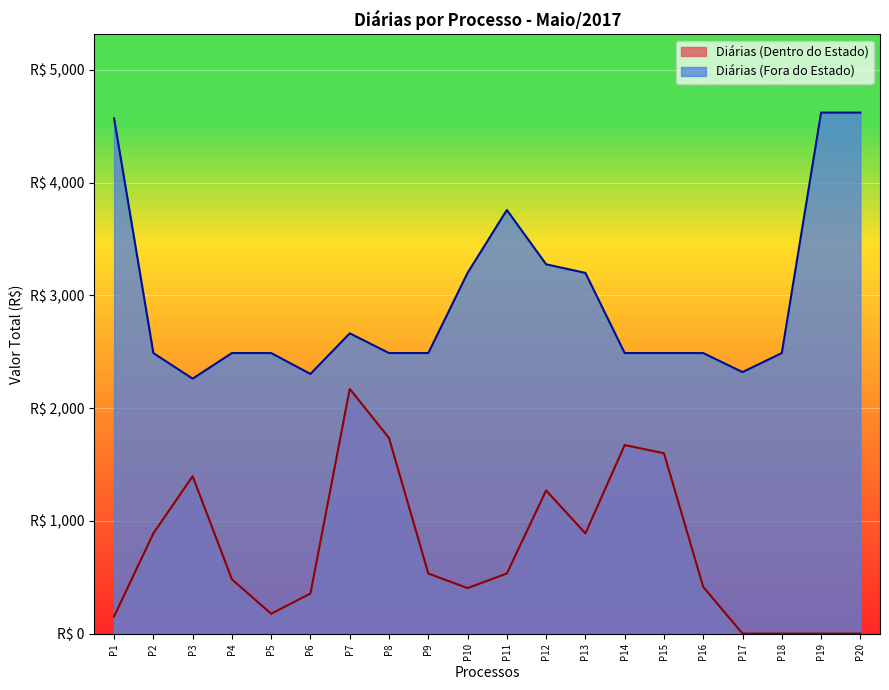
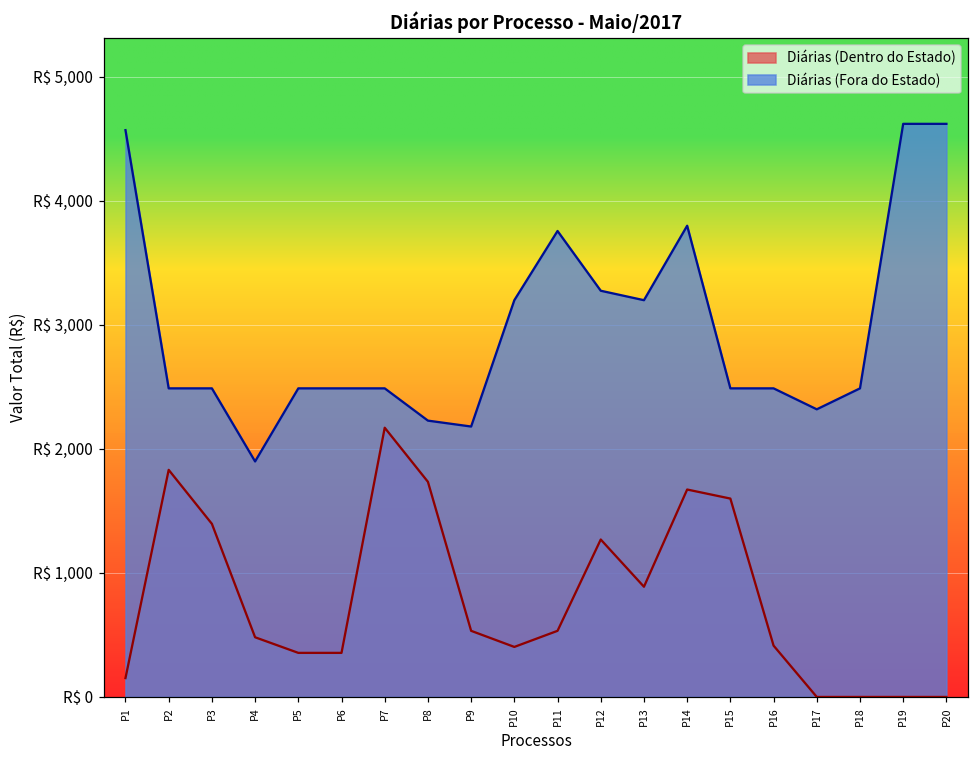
  {
    "Diárias (Dentro do Estado)": {
      "P1": "R$ 150",
-     "P2": "R$ 890",
+     "P2": "R$ 1,830",
      "P3": "R$ 1,400",
      "P4": "R$ 480",
-     "P5": "R$ 180",
+     "P5": "R$ 360",
      "P6": "R$ 360",
      "P7": "R$ 2,170",
      "P8": "R$ 1,730",
      "P9": "R$ 530",
      "P10": "R$ 400",
      "P11": "R$ 530",
      "P12": "R$ 1,270",
      "P13": "R$ 890",
      "P14": "R$ 1,670",
      "P15": "R$ 1,600",
      "P16": "R$ 410",
      "P17": "R$ 0",
      "P18": "R$ 0",
      "P19": "R$ 0",
      "P20": "R$ 0"
    },
    "Diárias (Fora do Estado)": {
      "P1": "R$ 4,570",
      "P2": "R$ 2,490",
-     "P3": "R$ 2,260",
-     "P4": "R$ 2,490",
+     "P3": "R$ 2,490",
+     "P4": "R$ 1,900",
      "P5": "R$ 2,490",
-     "P6": "R$ 2,300",
-     "P7": "R$ 2,660",
-     "P8": "R$ 2,490",
-     "P9": "R$ 2,490",
+     "P6": "R$ 2,490",
+     "P7": "R$ 2,490",
+     "P8": "R$ 2,230",
+     "P9": "R$ 2,180",
      "P10": "R$ 3,200",
      "P11": "R$ 3,760",
      "P12": "R$ 3,280",
      "P13": "R$ 3,200",
-     "P14": "R$ 2,490",
+     "P14": "R$ 3,800",
      "P15": "R$ 2,490",
      "P16": "R$ 2,490",
      "P17": "R$ 2,320",
      "P18": "R$ 2,490",
      "P19": "R$ 4,620",
      "P20": "R$ 4,620"
    }
  }
